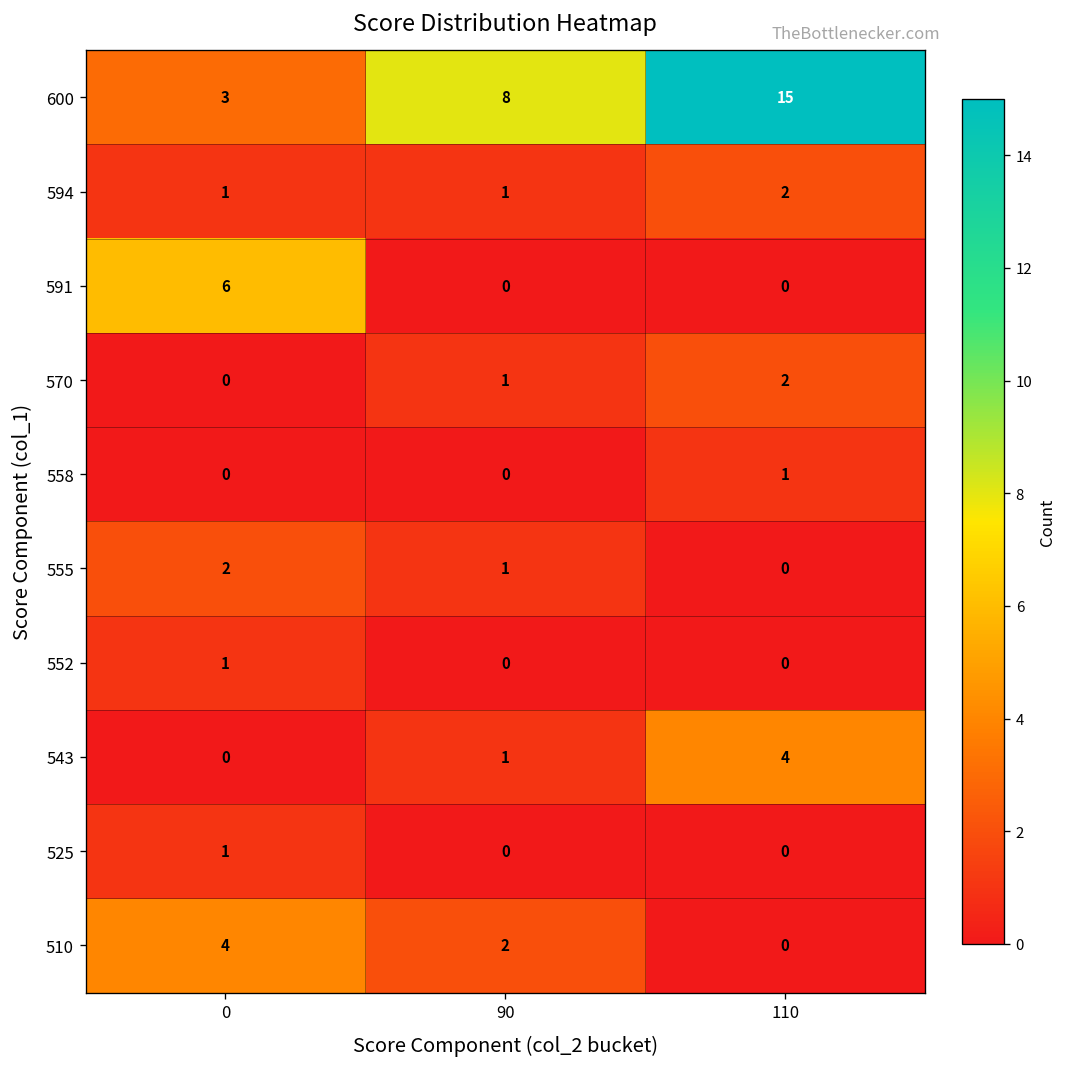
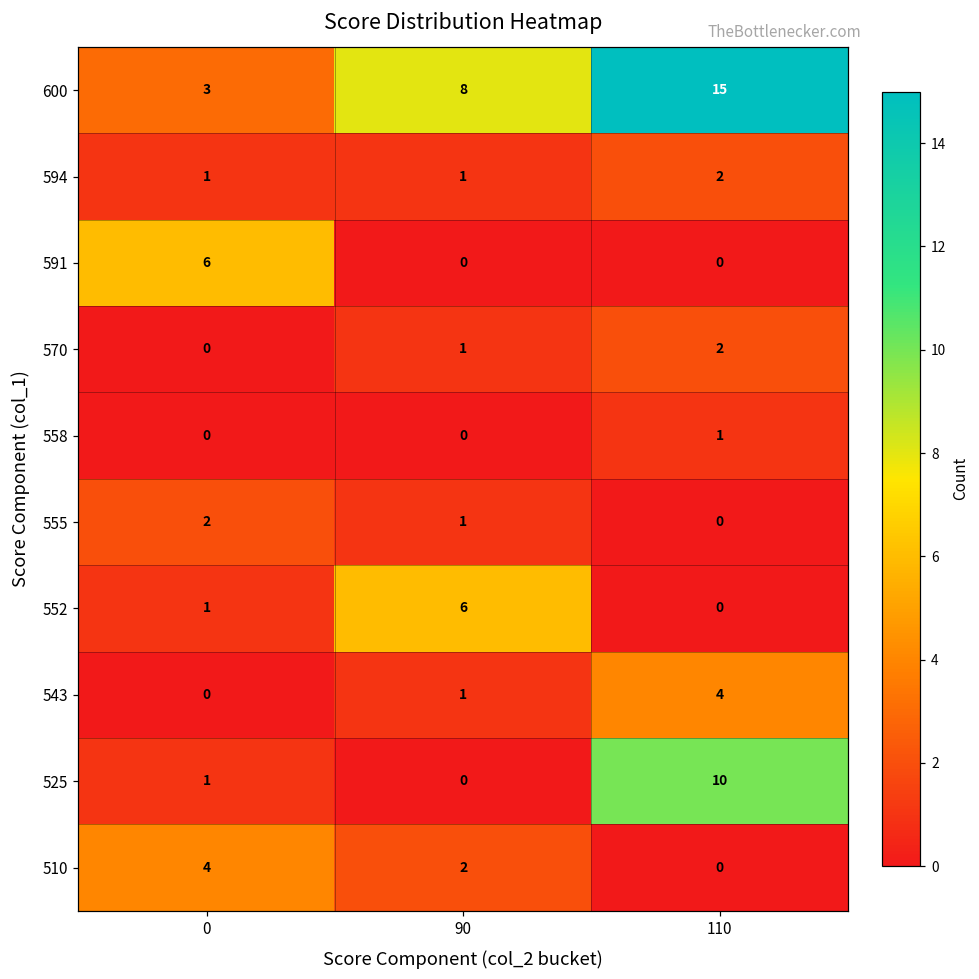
  {
    "600": {
      "0": 3,
      "90": 8,
      "110": 15
    },
    "594": {
      "0": 1,
      "90": 1,
      "110": 2
    },
    "591": {
      "0": 6,
      "90": 0,
      "110": 0
    },
    "570": {
      "0": 0,
      "90": 1,
      "110": 2
    },
    "558": {
      "0": 0,
      "90": 0,
      "110": 1
    },
    "555": {
      "0": 2,
      "90": 1,
      "110": 0
    },
    "552": {
      "0": 1,
-     "90": 0,
+     "90": 6,
      "110": 0
    },
    "543": {
      "0": 0,
      "90": 1,
      "110": 4
    },
    "525": {
      "0": 1,
      "90": 0,
-     "110": 0
+     "110": 10
    },
    "510": {
      "0": 4,
      "90": 2,
      "110": 0
    }
  }
